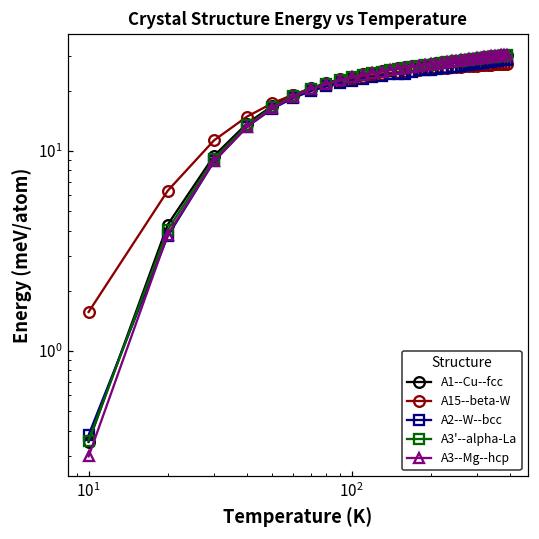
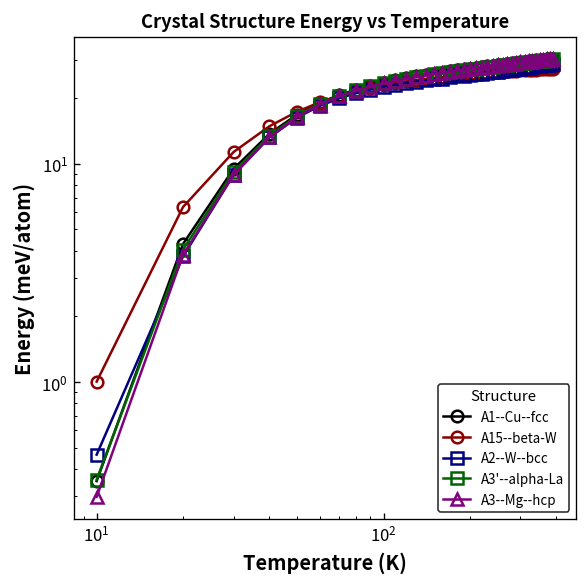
  {
    "A15--beta-W": {
-     "10^1": 1.6
+     "10^1": 1.0
    },
    "A2--W--bcc": {
-     "10^1": 0.38
+     "10^1": 0.46
    },
    "A3--Mg--hcp": {
      "10^1": 0.30
    }
  }
